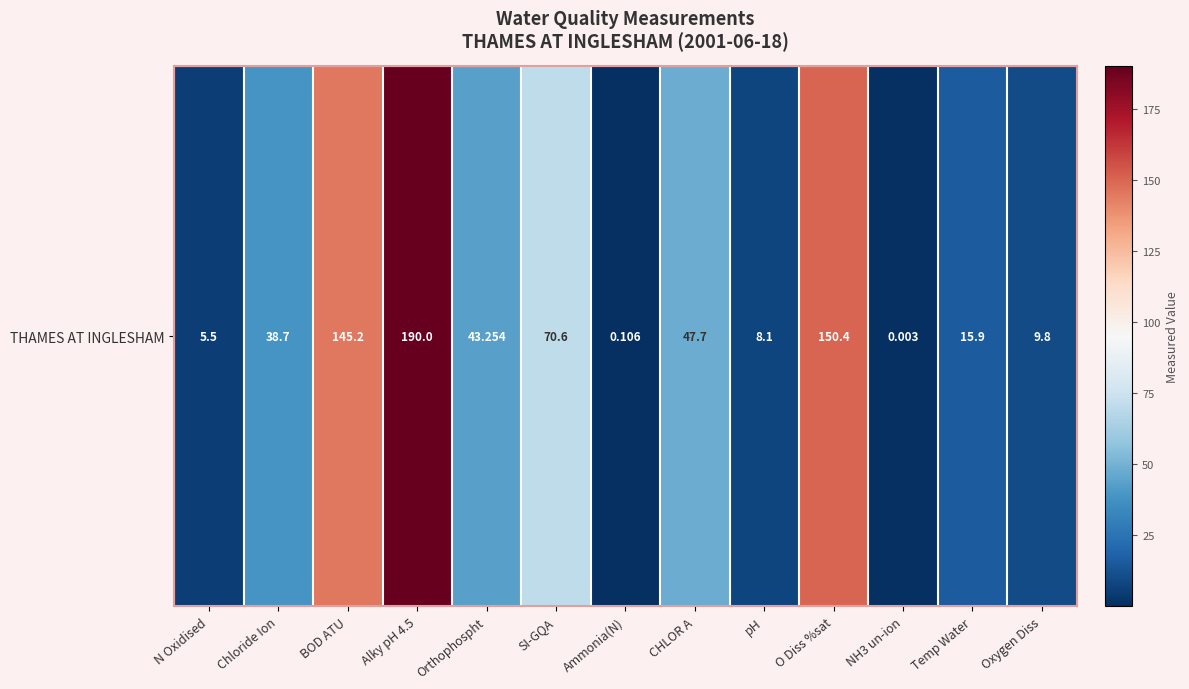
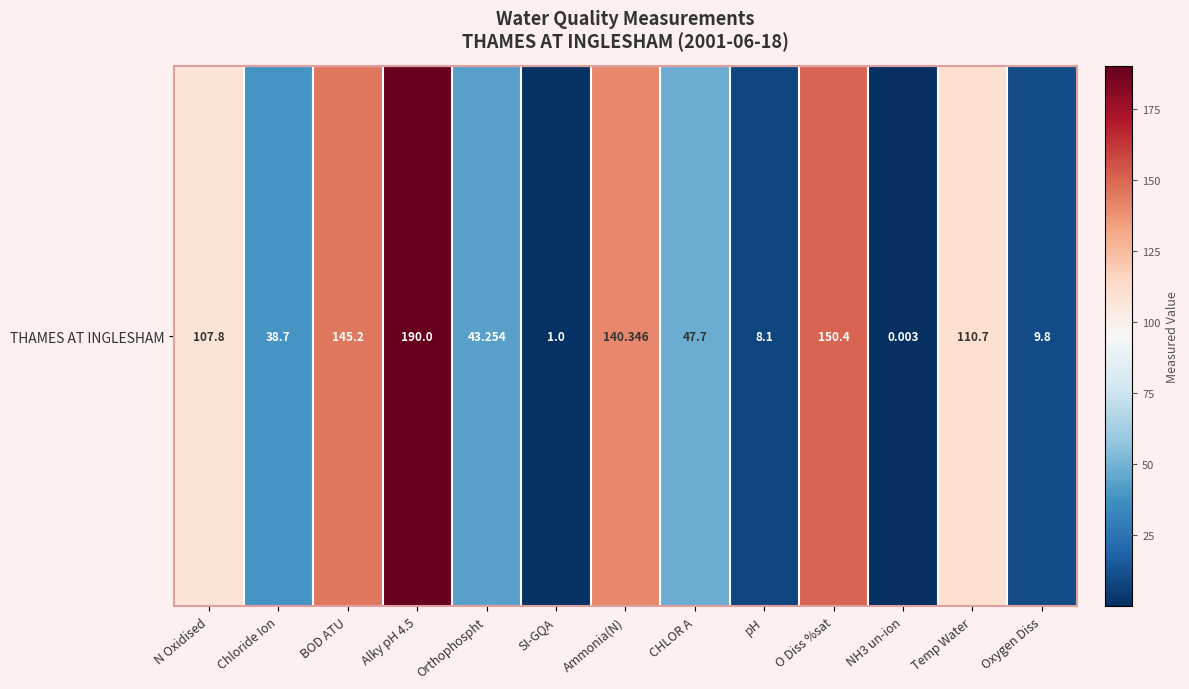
  {
    "THAMES AT INGLESHAM": {
-     "N Oxidised": 5.5,
+     "N Oxidised": 107.8,
      "Chloride Ion": 38.7,
      "BOD ATU": 145.2,
      "Alky pH 4.5": 190.0,
      "Orthophospht": 43.254,
-     "SI-GQA": 70.6,
-     "Ammonia(N)": 0.106,
+     "SI-GQA": 1.0,
+     "Ammonia(N)": 140.346,
      "CHLOR A": 47.7,
      "pH": 8.1,
      "O Diss %sat": 150.4,
      "NH3 un-ion": 0.003,
-     "Temp Water": 15.9,
+     "Temp Water": 110.7,
      "Oxygen Diss": 9.8
    }
  }
